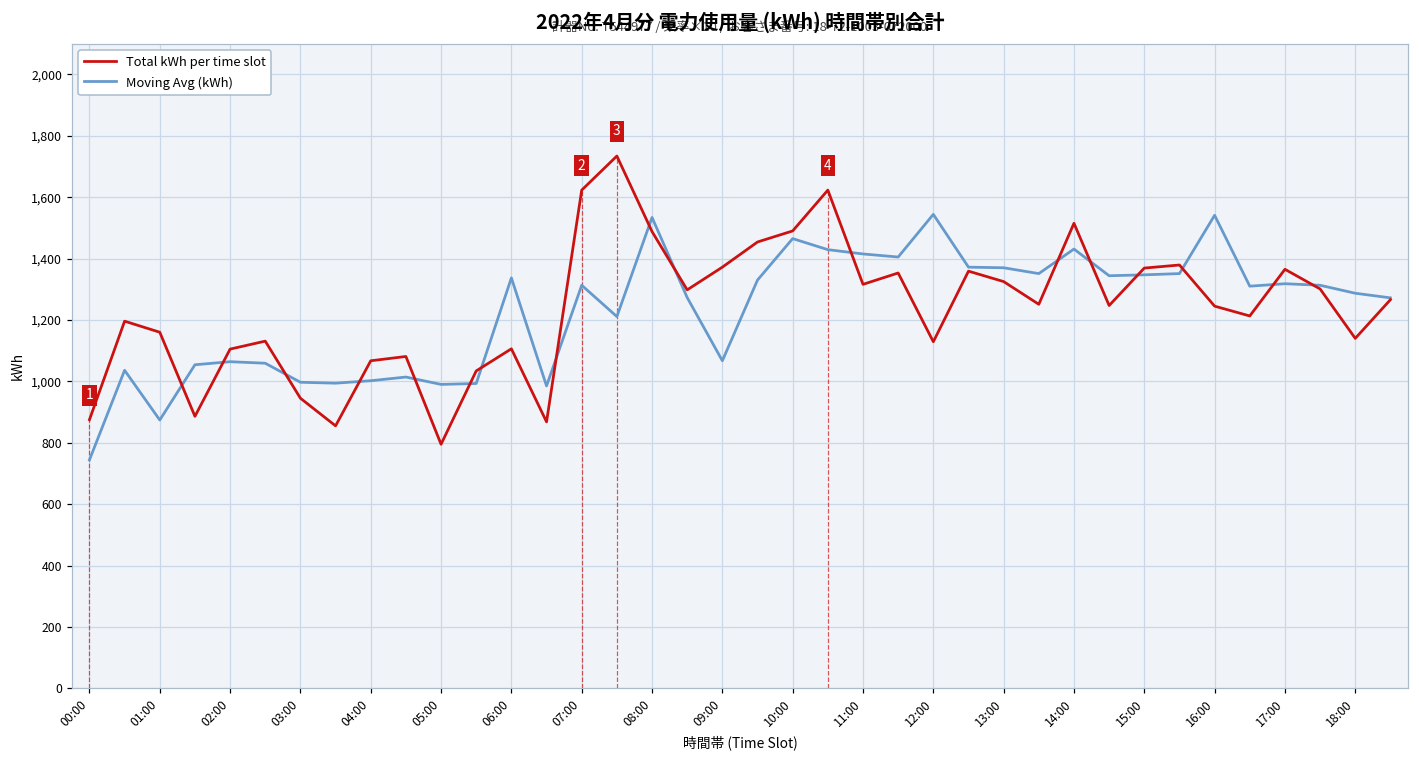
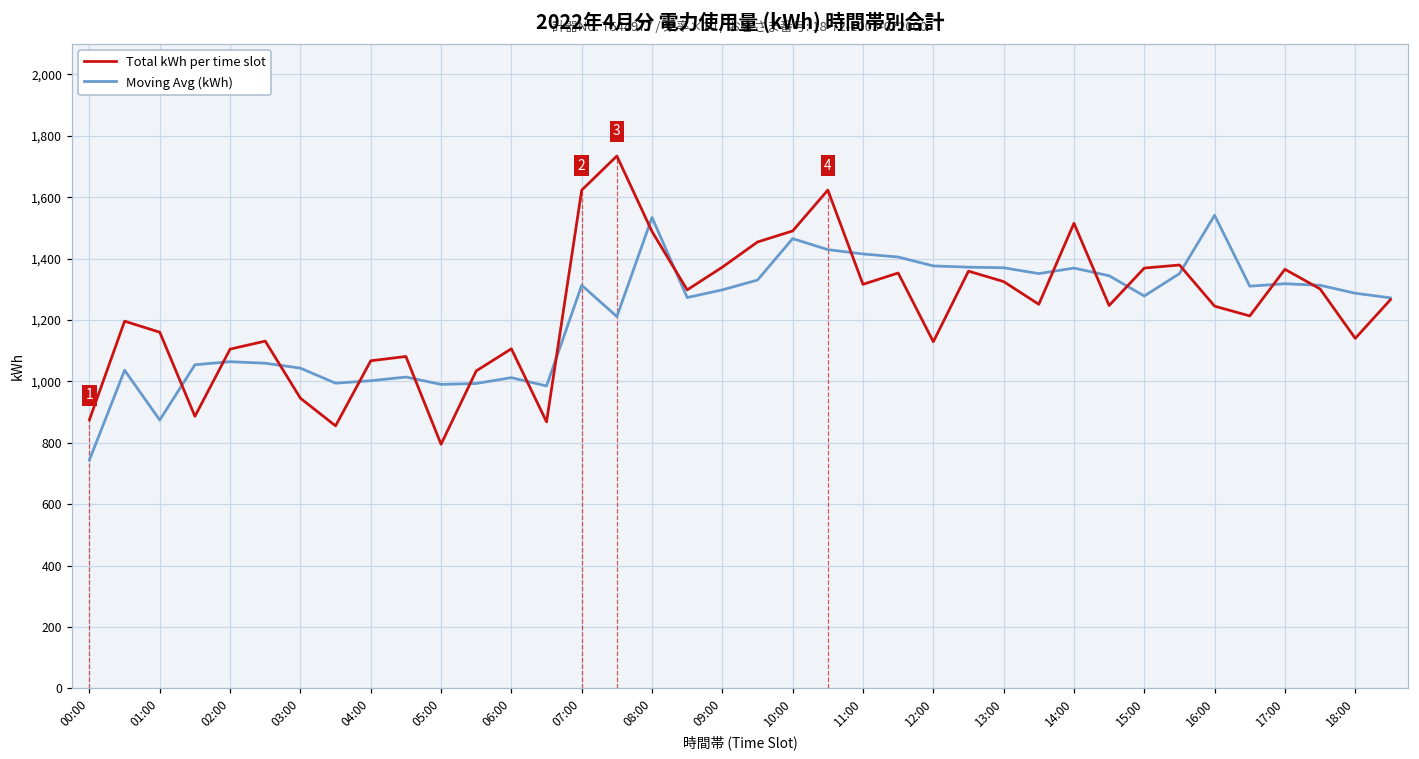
  {
    "Moving Avg (kWh)": {
      "00:00": "740",
      "01:00": "870",
      "02:00": "1,060",
-     "03:00": "1,000",
+     "03:00": "1,040",
      "04:00": "1,000",
      "05:00": "990",
-     "06:00": "1,340",
+     "06:00": "1,010",
      "07:00": "1,310",
      "08:00": "1,530",
-     "09:00": "1,070",
+     "09:00": "1,300",
      "10:00": "1,470",
      "11:00": "1,420",
-     "12:00": "1,540",
+     "12:00": "1,380",
      "13:00": "1,370",
-     "14:00": "1,430",
-     "15:00": "1,350",
+     "14:00": "1,370",
+     "15:00": "1,280",
      "16:00": "1,540",
      "17:00": "1,320",
      "18:00": "1,290"
    }
  }
